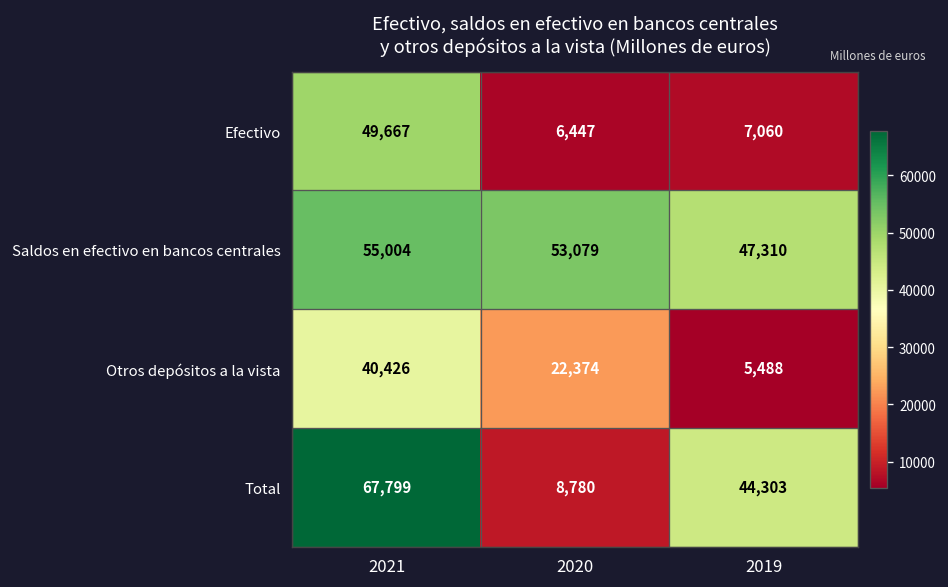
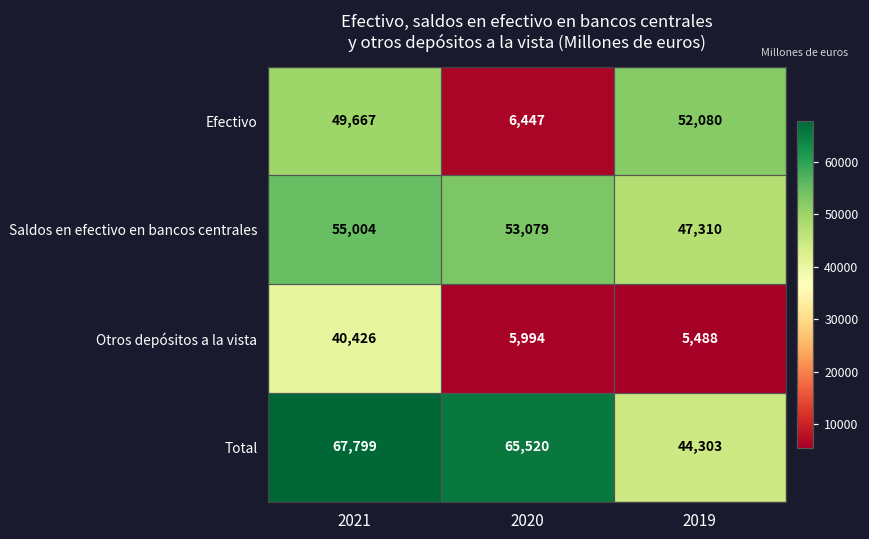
  {
    "Efectivo": {
      "2021": "49,667",
      "2020": "6,447",
-     "2019": "7,060"
+     "2019": "52,080"
    },
    "Saldos en efectivo en bancos centrales": {
      "2021": "55,004",
      "2020": "53,079",
      "2019": "47,310"
    },
    "Otros depósitos a la vista": {
      "2021": "40,426",
-     "2020": "22,374",
+     "2020": "5,994",
      "2019": "5,488"
    },
    "Total": {
      "2021": "67,799",
-     "2020": "8,780",
+     "2020": "65,520",
      "2019": "44,303"
    }
  }
